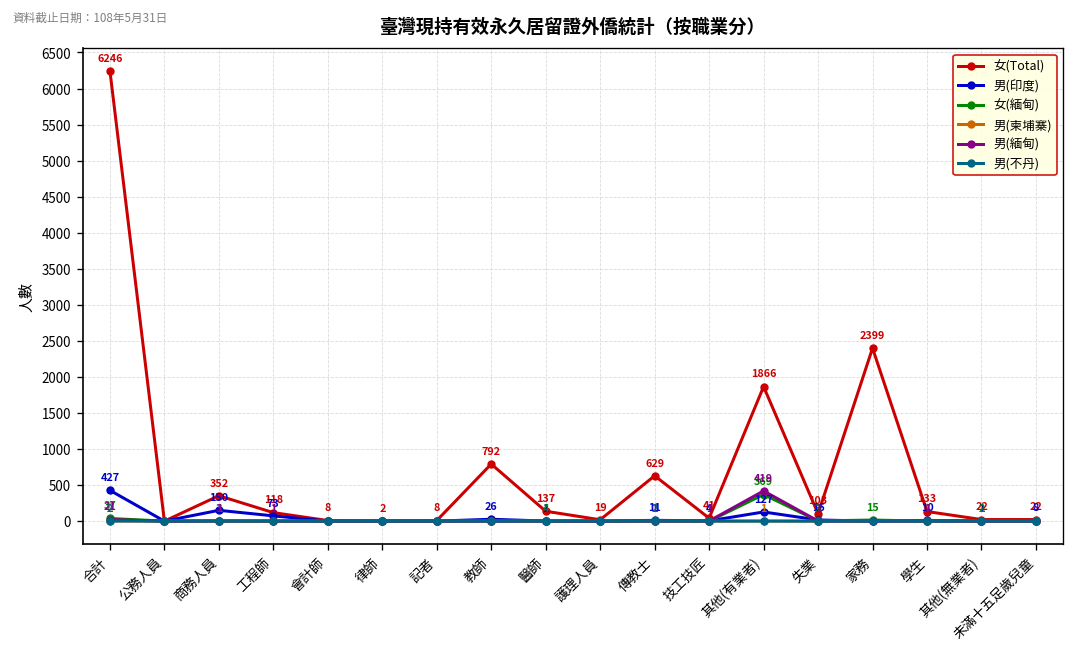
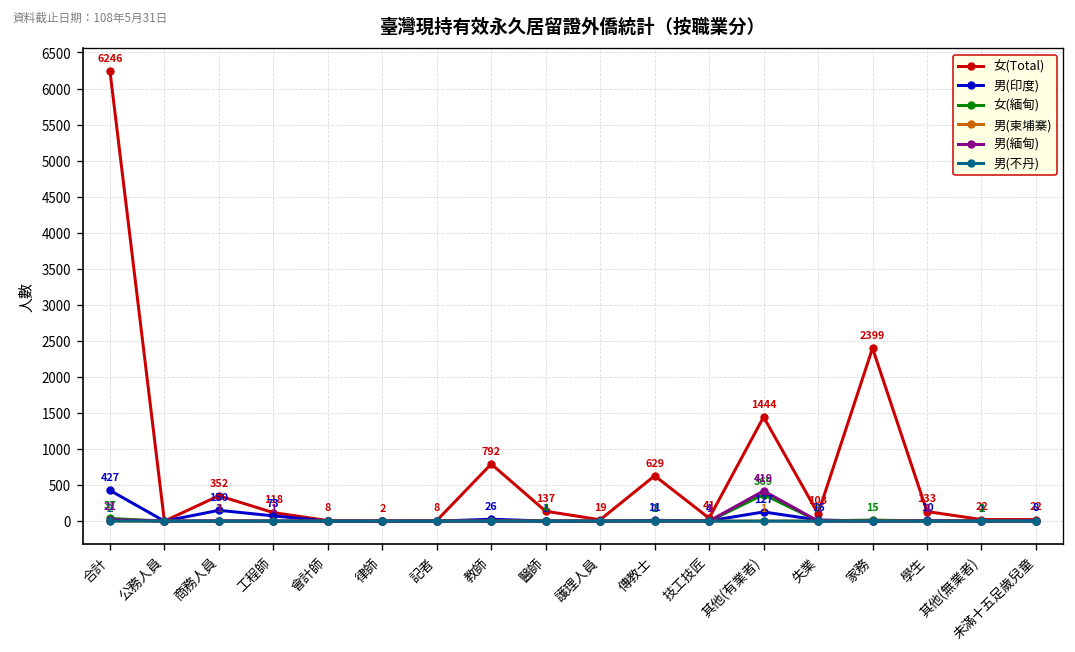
  {
    "女(Total)": {
      "合計": 6246,
      "商務人員": 352,
      "教師": 792,
      "醫師": 137,
      "傳教士": 629,
-     "其他(有業者)": 1866,
+     "其他(有業者)": 1444,
      "家務": 2399,
      "學生": 133
    },
    "男(印度)": {
      "合計": 427
    },
    "男(不丹)": {
      "其他(有業者)": 0
    }
  }
